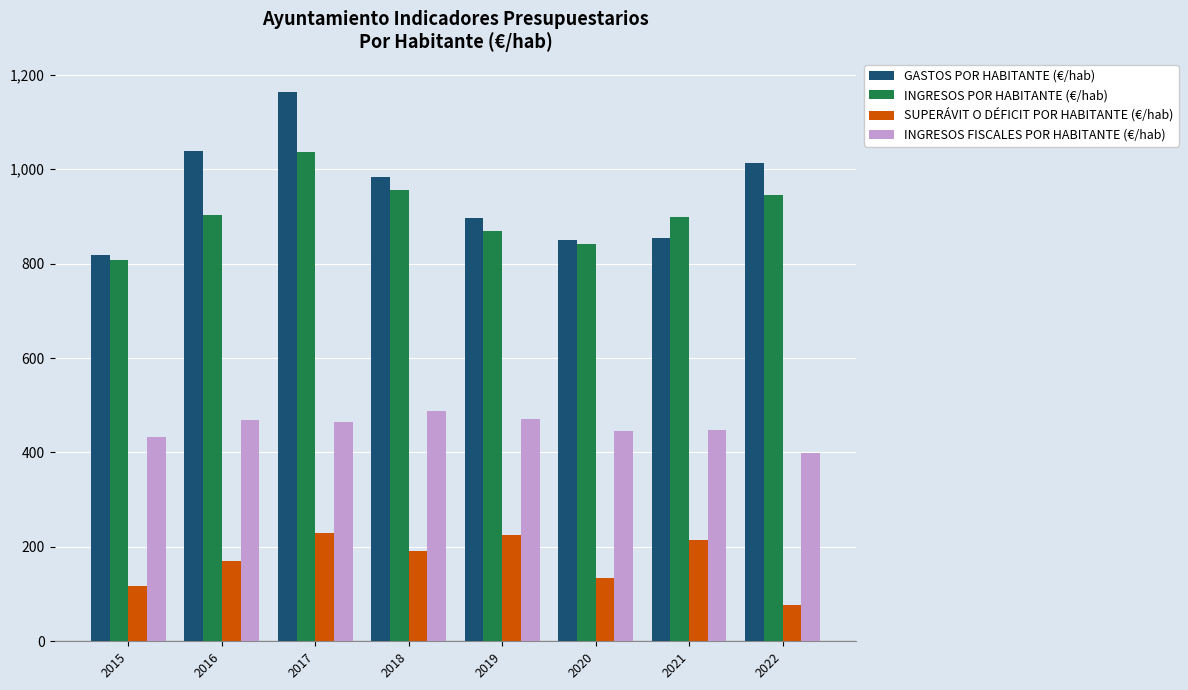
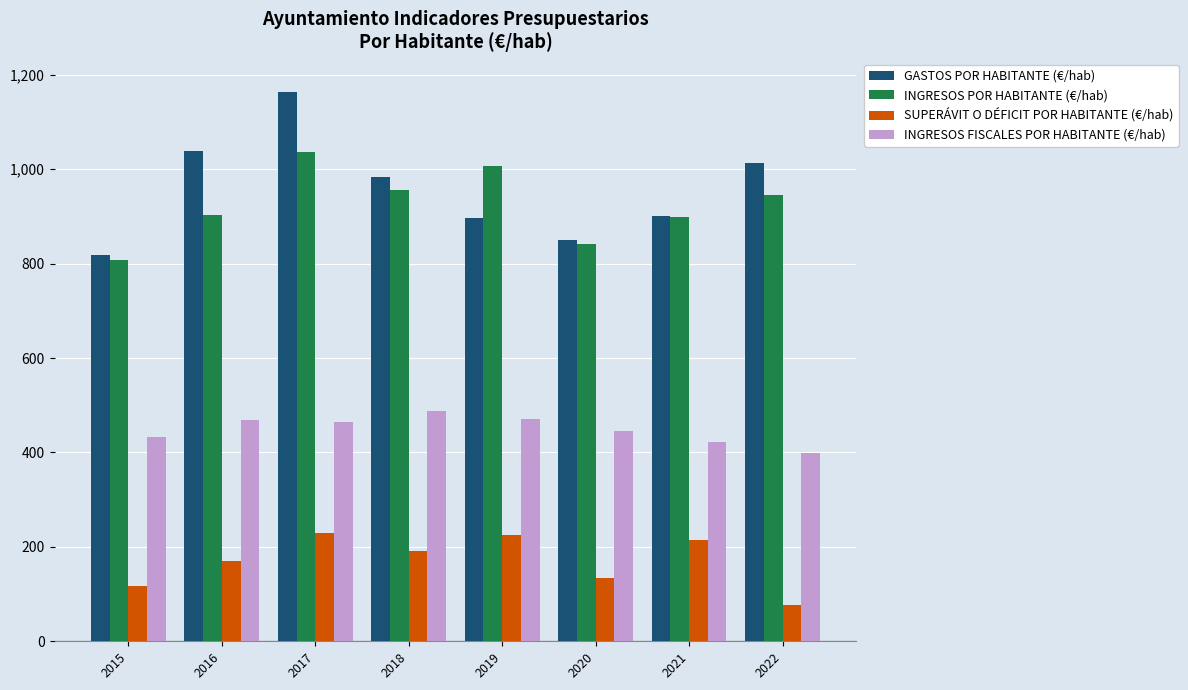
  {
    "GASTOS POR HABITANTE (€/hab)": {
      "2015": "820",
      "2016": "1,040",
      "2017": "1,160",
      "2018": "980",
      "2019": "900",
      "2020": "850",
-     "2021": "860",
+     "2021": "900",
      "2022": "1,010"
    },
    "INGRESOS POR HABITANTE (€/hab)": {
      "2015": "810",
      "2016": "900",
      "2017": "1,040",
      "2018": "960",
-     "2019": "870",
+     "2019": "1,010",
      "2020": "840",
      "2021": "900",
      "2022": "940"
    },
    "SUPERÁVIT O DÉFICIT POR HABITANTE (€/hab)": {
      "2015": "120",
      "2016": "170",
      "2017": "230",
      "2018": "190",
      "2019": "220",
      "2020": "130",
      "2021": "210",
      "2022": "80"
    },
    "INGRESOS FISCALES POR HABITANTE (€/hab)": {
      "2015": "430",
      "2016": "470",
      "2017": "460",
      "2018": "490",
      "2019": "470",
      "2020": "450",
-     "2021": "450",
+     "2021": "420",
      "2022": "400"
    }
  }
